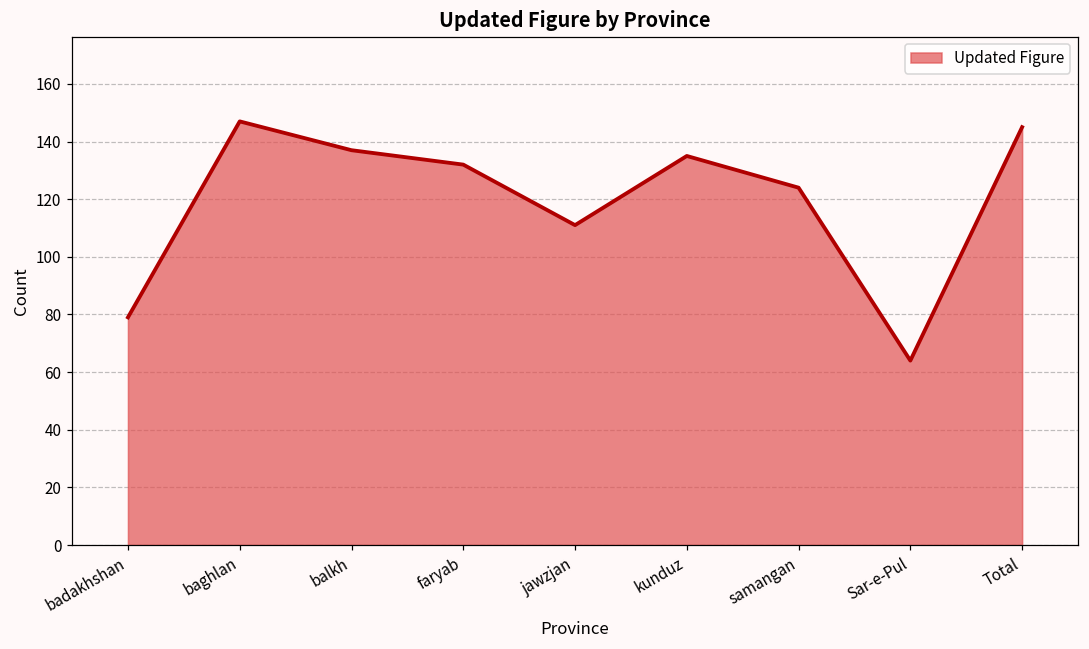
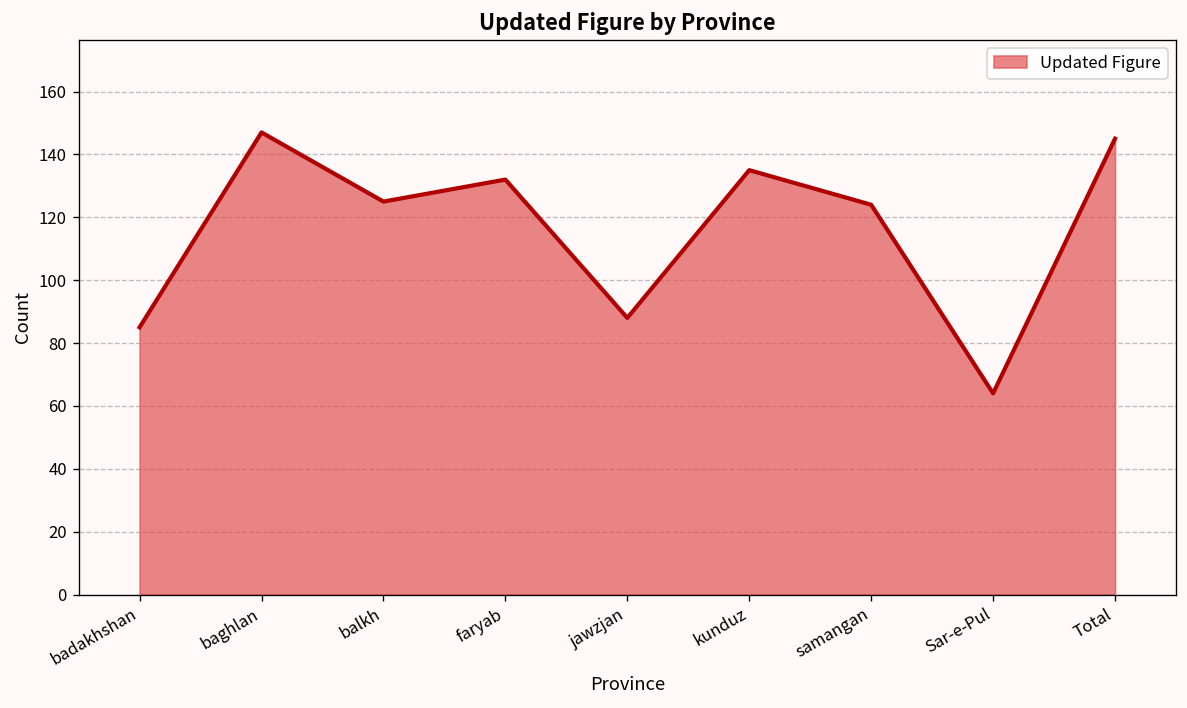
  {
-   "badakhshan": 79,
+   "badakhshan": 85,
    "baghlan": 147,
-   "balkh": 137,
+   "balkh": 125,
    "faryab": 132,
-   "jawzjan": 111,
+   "jawzjan": 88,
    "kunduz": 135,
    "samangan": 124,
    "Sar-e-Pul": 64,
    "Total": 145
  }
